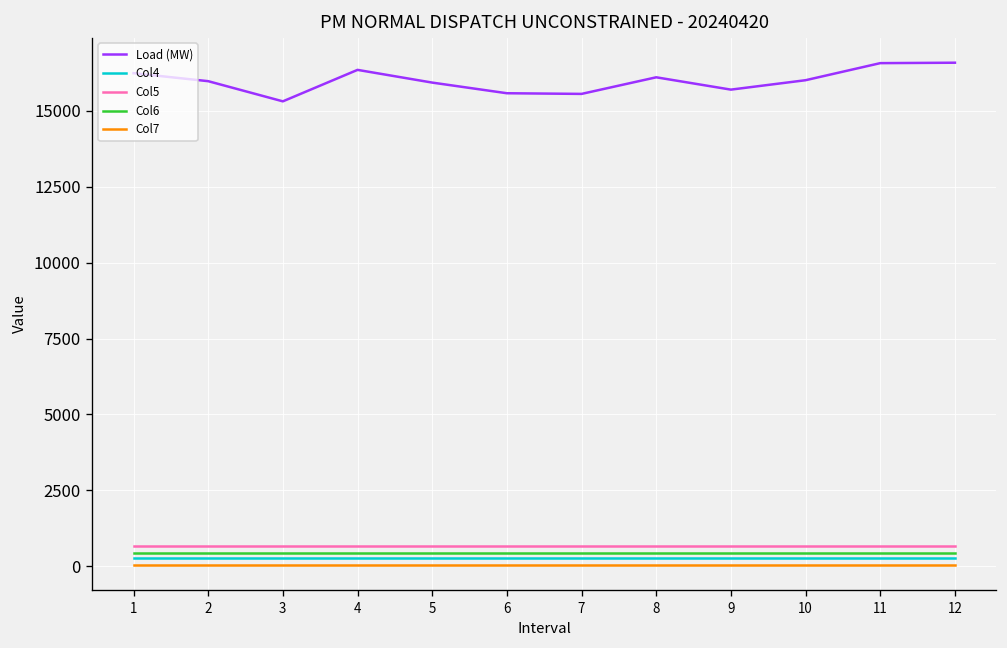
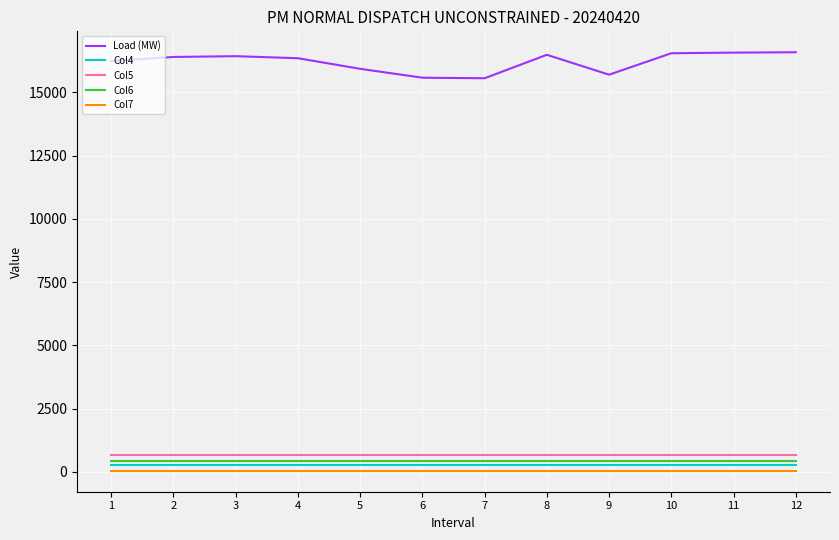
  {
    "Load (MW)": {
-     "2": 16000,
-     "3": 15300,
+     "2": 16400,
+     "3": 16400,
      "4": 16400,
      "5": 15900,
      "6": 15600,
      "7": 15600,
-     "8": 16100,
+     "8": 16500,
      "9": 15700,
-     "10": 16000,
+     "10": 16500,
      "11": 16600,
      "12": 16600
    },
    "Col4": {
      "1": 300,
      "2": 300,
      "3": 300,
      "4": 300,
      "5": 300,
      "6": 300,
      "7": 300,
      "8": 300,
      "9": 300,
      "10": 300,
      "11": 300,
      "12": 300
    },
    "Col5": {
      "1": 700,
      "2": 700,
      "3": 700,
      "4": 700,
      "5": 700,
      "6": 700,
      "7": 700,
      "8": 700,
      "9": 700,
      "10": 700,
      "11": 700,
      "12": 700
    },
    "Col6": {
      "1": 400,
      "2": 400,
      "3": 400,
      "4": 400,
      "5": 400,
      "6": 400,
      "7": 400,
      "8": 400,
      "9": 400,
      "10": 400,
      "11": 400,
      "12": 400
    },
    "Col7": {
      "1": 0,
      "2": 0,
      "3": 0,
      "4": 0,
      "5": 0,
      "6": 0,
      "7": 0,
      "8": 0,
      "9": 0,
      "10": 0,
      "11": 0,
      "12": 0
    }
  }
